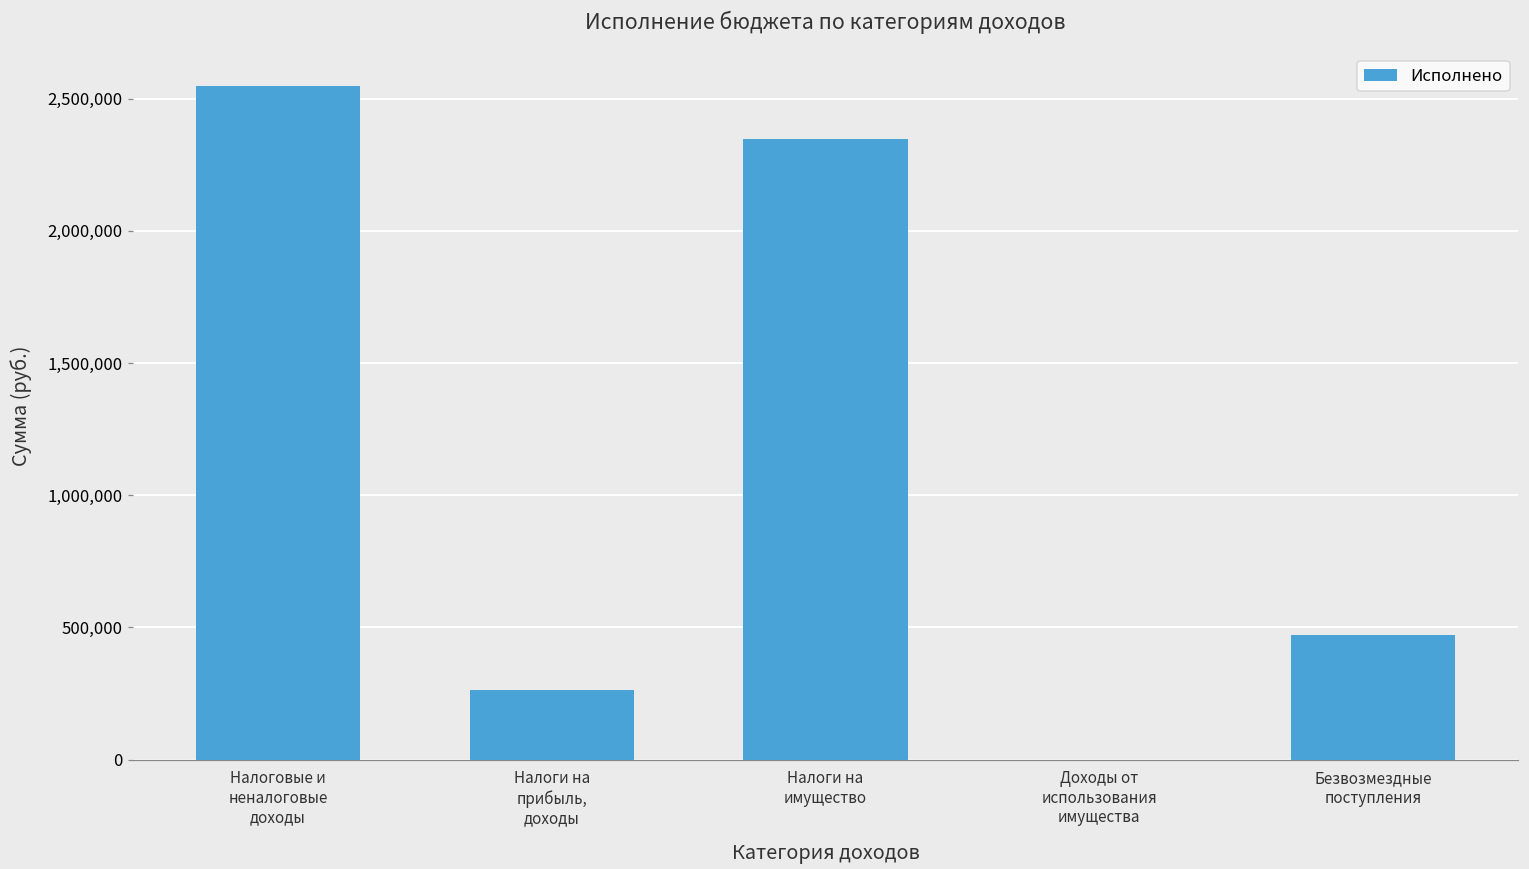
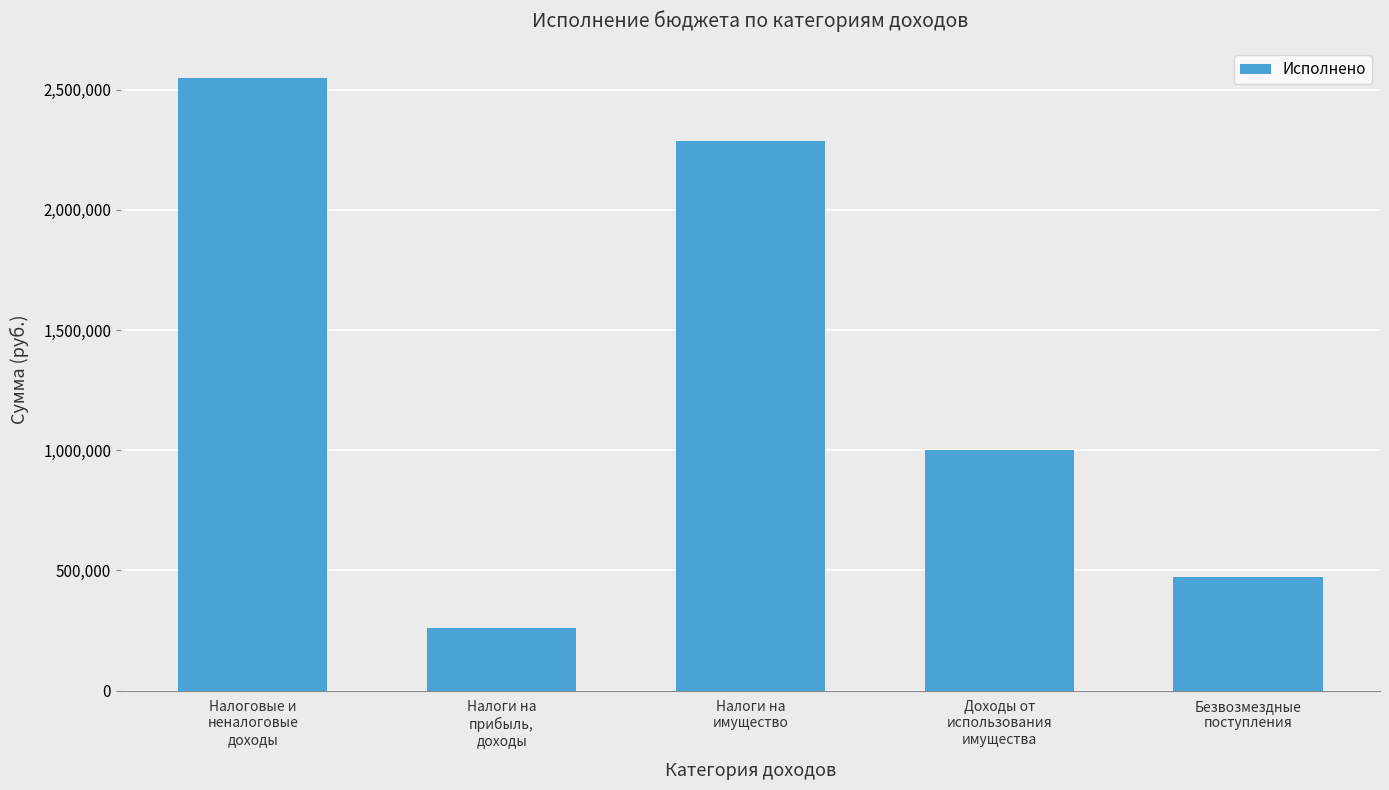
  {
    "Налоговые и неналоговые доходы": "2,550,000",
    "Налоги на прибыль, доходы": "260,000",
-   "Налоги на имущество": "2,350,000",
-   "Доходы от использования имущества": "0",
+   "Налоги на имущество": "2,290,000",
+   "Доходы от использования имущества": "1,000,000",
    "Безвозмездные поступления": "470,000"
  }
